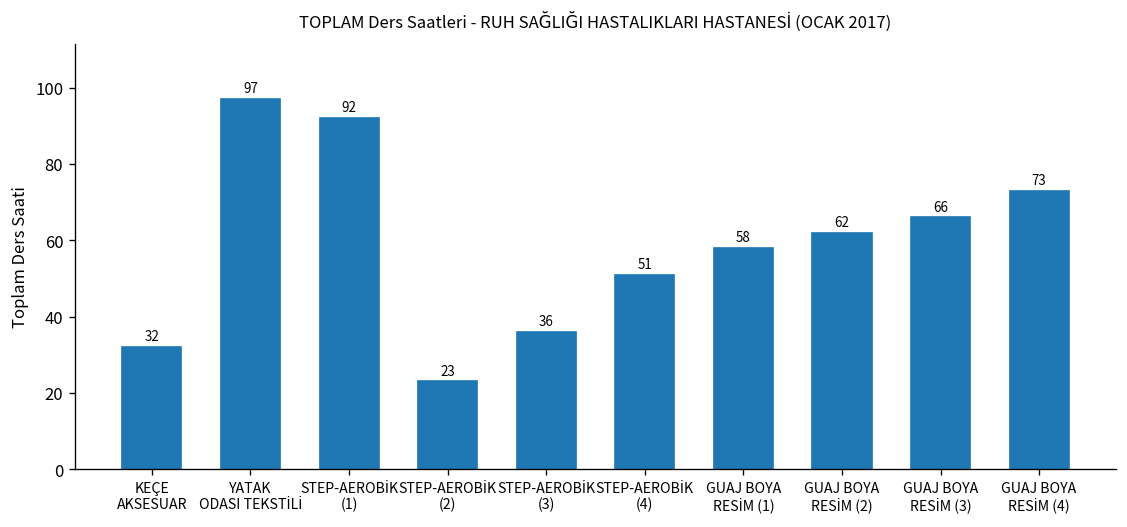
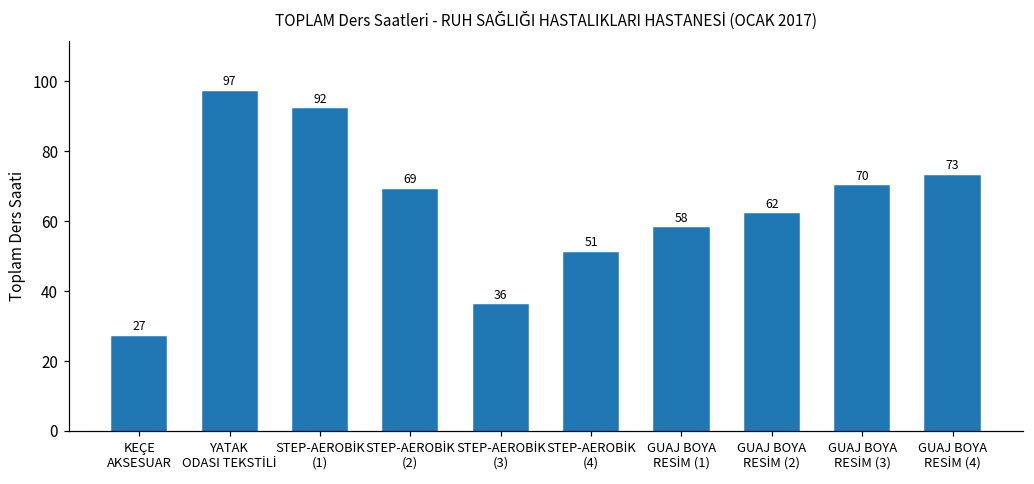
  {
-   "KEÇE AKSESUAR": 32,
+   "KEÇE AKSESUAR": 27,
    "YATAK ODASI TEKSTİLİ": 97,
    "STEP-AEROBİK (1)": 92,
-   "STEP-AEROBİK (2)": 23,
+   "STEP-AEROBİK (2)": 69,
    "STEP-AEROBİK (3)": 36,
    "STEP-AEROBİK (4)": 51,
    "GUAJ BOYA RESİM (1)": 58,
    "GUAJ BOYA RESİM (2)": 62,
-   "GUAJ BOYA RESİM (3)": 66,
+   "GUAJ BOYA RESİM (3)": 70,
    "GUAJ BOYA RESİM (4)": 73
  }
